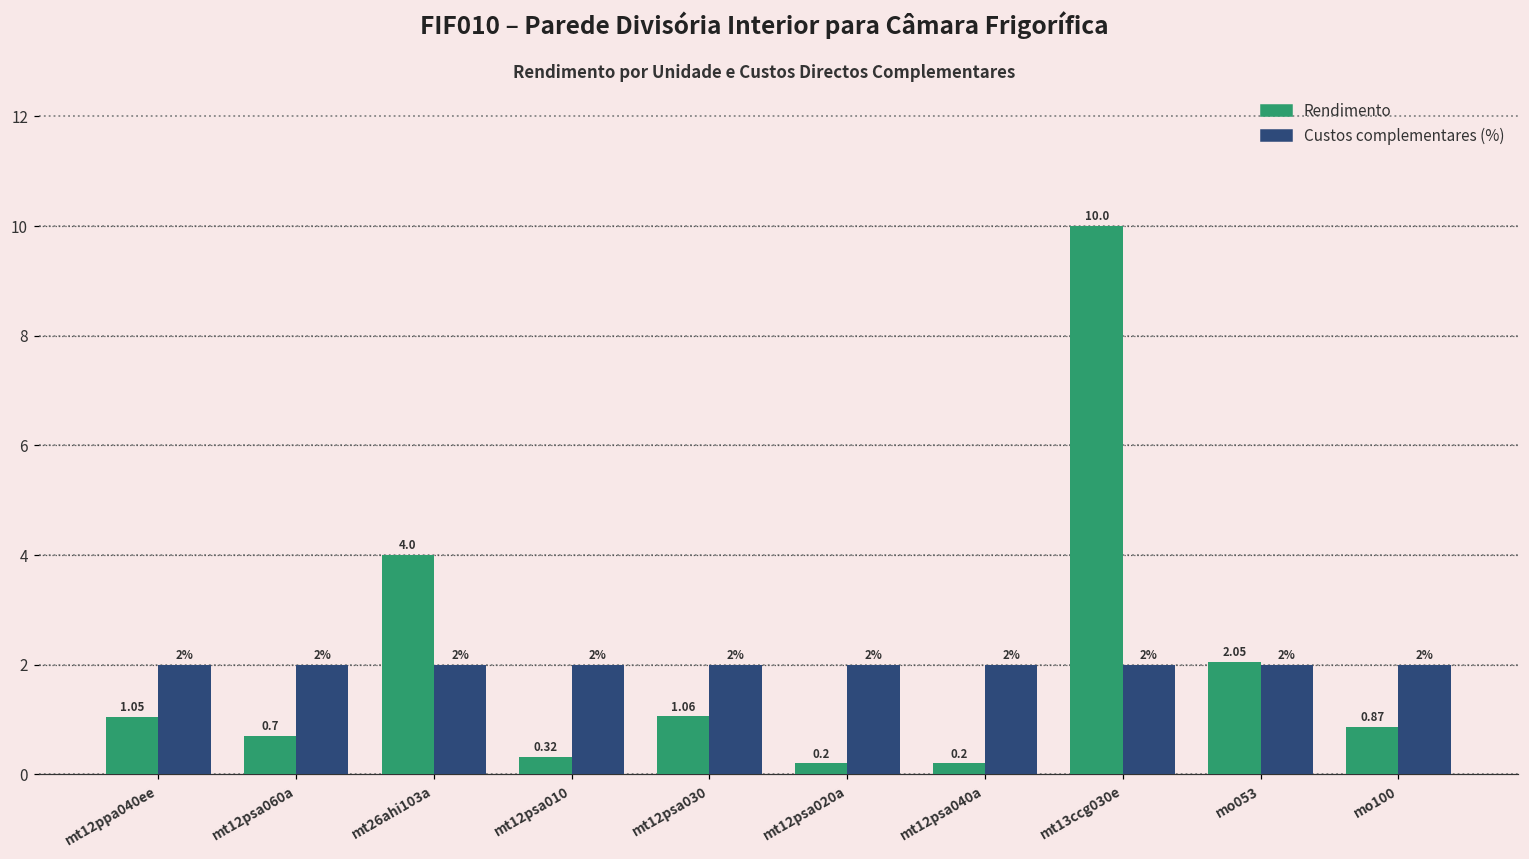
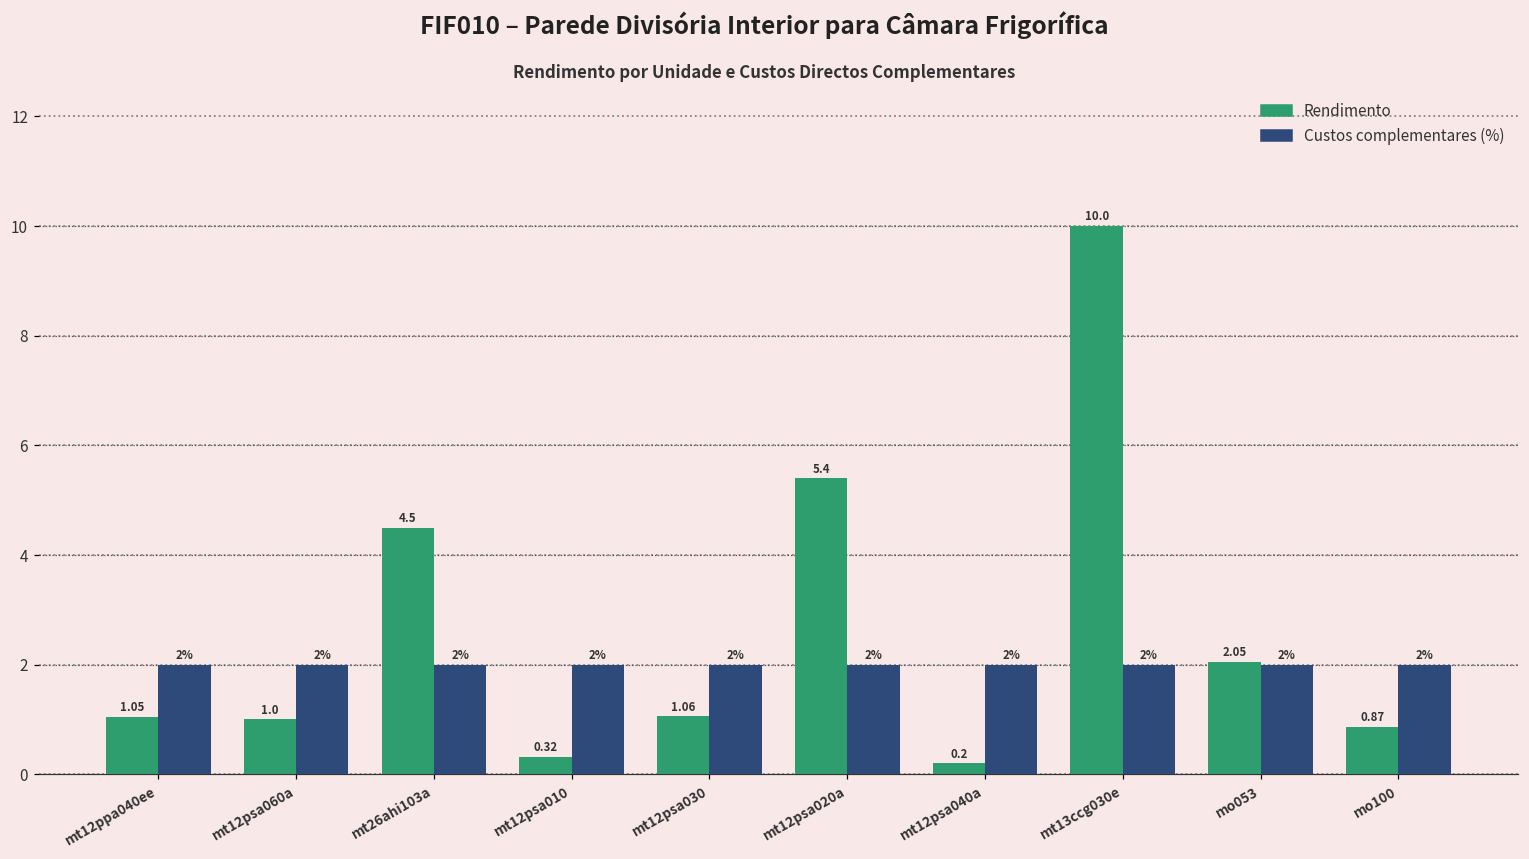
  {
    "Rendimento": {
      "mt12ppa040ee": "1.05",
-     "mt12psa060a": "0.7",
-     "mt26ahi103a": "4.0",
+     "mt12psa060a": "1.0",
+     "mt26ahi103a": "4.5",
      "mt12psa010": "0.32",
      "mt12psa030": "1.06",
-     "mt12psa020a": "0.2",
+     "mt12psa020a": "5.4",
      "mt12psa040a": "0.2",
      "mt13ccg030e": "10.0",
      "mo053": "2.05",
      "mo100": "0.87"
    },
    "Custos complementares (%)": {
      "mt12ppa040ee": "2%",
      "mt12psa060a": "2%",
      "mt26ahi103a": "2%",
      "mt12psa010": "2%",
      "mt12psa030": "2%",
      "mt12psa020a": "2%",
      "mt12psa040a": "2%",
      "mt13ccg030e": "2%",
      "mo053": "2%",
      "mo100": "2%"
    }
  }
